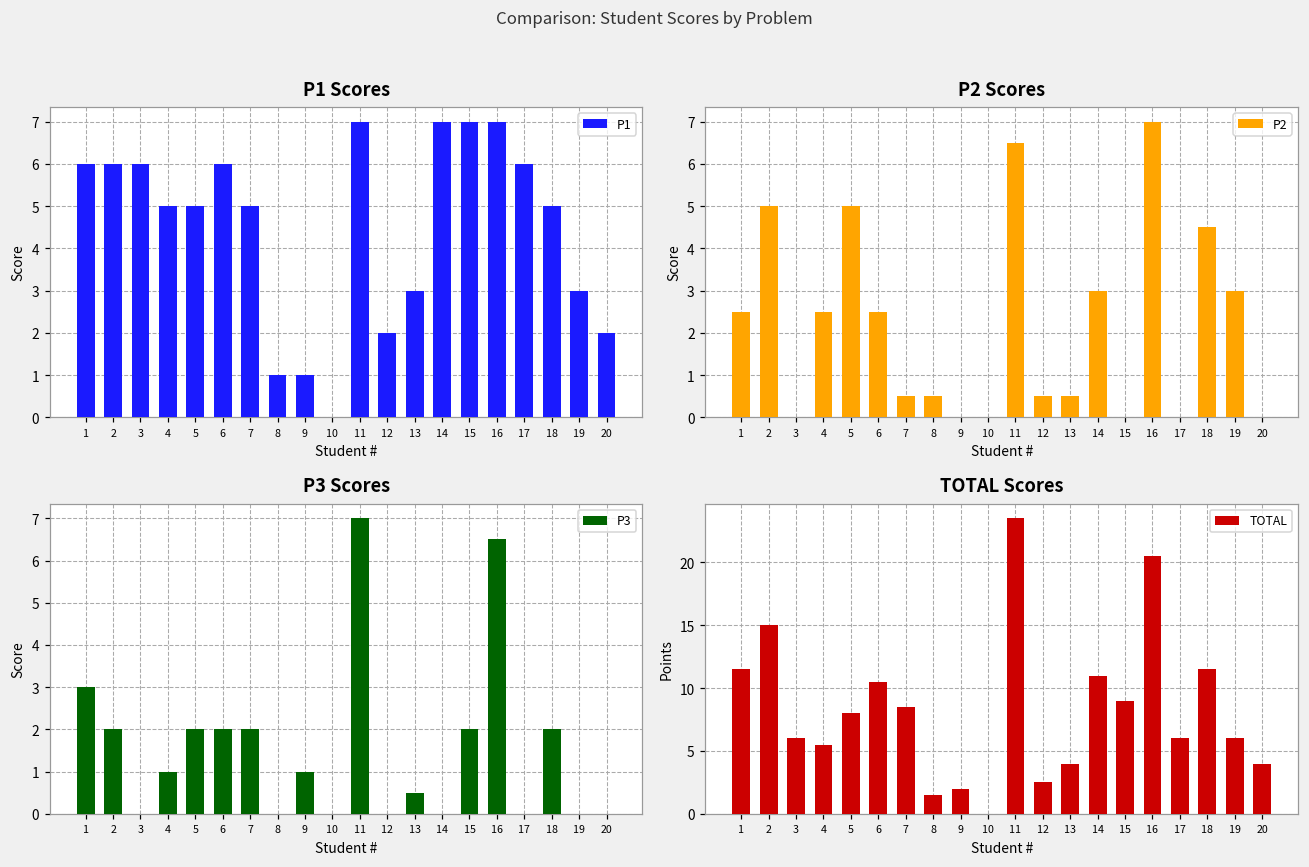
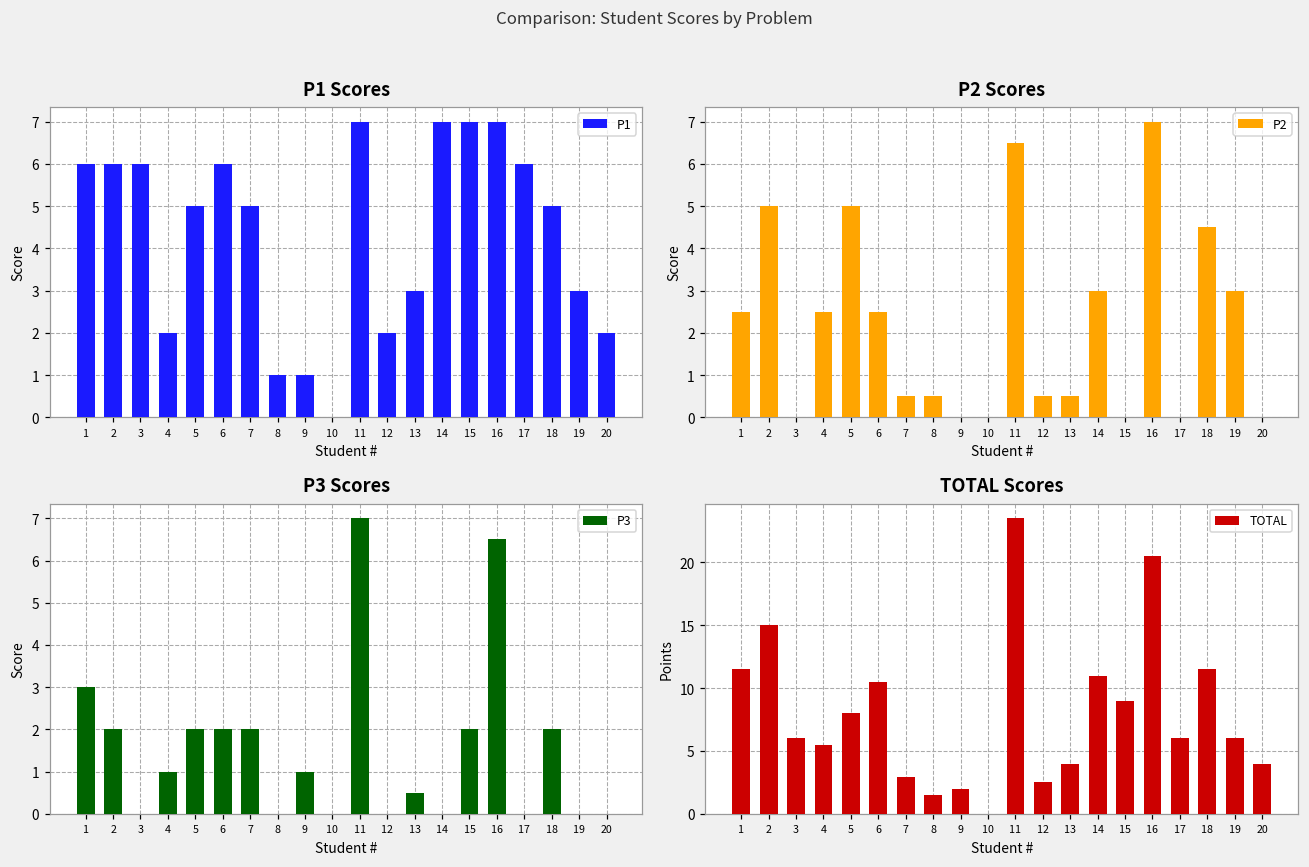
  {
    "P1 Scores": {
      "1": 6,
      "2": 6,
      "3": 6,
-     "4": 5,
+     "4": 2,
      "5": 5,
      "6": 6,
      "7": 5,
      "8": 1,
      "9": 1,
      "10": 0,
      "11": 7,
      "12": 2,
      "13": 3,
      "14": 7,
      "15": 7,
      "16": 7,
      "17": 6,
      "18": 5,
      "19": 3,
      "20": 2
    },
    "P2 Scores": {
      "1": 2.5,
      "2": 5.0,
      "3": 0.0,
      "4": 2.5,
      "5": 5.0,
      "6": 2.5,
      "7": 0.5,
      "8": 0.5,
      "9": 0.0,
      "10": 0.0,
      "11": 6.5,
      "12": 0.5,
      "13": 0.5,
      "14": 3.0,
      "15": 0.0,
      "16": 7.0,
      "17": 0.0,
      "18": 4.5,
      "19": 3.0,
      "20": 0.0
    },
    "P3 Scores": {
      "1": 3.0,
      "2": 2.0,
      "3": 0.0,
      "4": 1.0,
      "5": 2.0,
      "6": 2.0,
      "7": 2.0,
      "8": 0.0,
      "9": 1.0,
      "10": 0.0,
      "11": 7.0,
      "12": 0.0,
      "13": 0.5,
      "14": 0.0,
      "15": 2.0,
      "16": 6.5,
      "17": 0.0,
      "18": 2.0,
      "19": 0.0,
      "20": 0.0
    },
    "TOTAL Scores": {
      "1": 11.5,
      "2": 15.0,
      "3": 6.0,
      "4": 5.5,
      "5": 8.0,
      "6": 10.5,
-     "7": 8.5,
+     "7": 2.9,
      "8": 1.5,
      "9": 2.0,
      "10": 0.0,
      "11": 23.5,
      "12": 2.5,
      "13": 4.0,
      "14": 11.0,
      "15": 9.0,
      "16": 20.5,
      "17": 6.0,
      "18": 11.5,
      "19": 6.0,
      "20": 4.0
    }
  }
